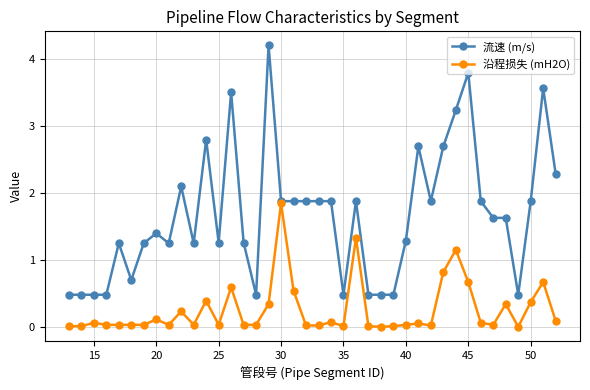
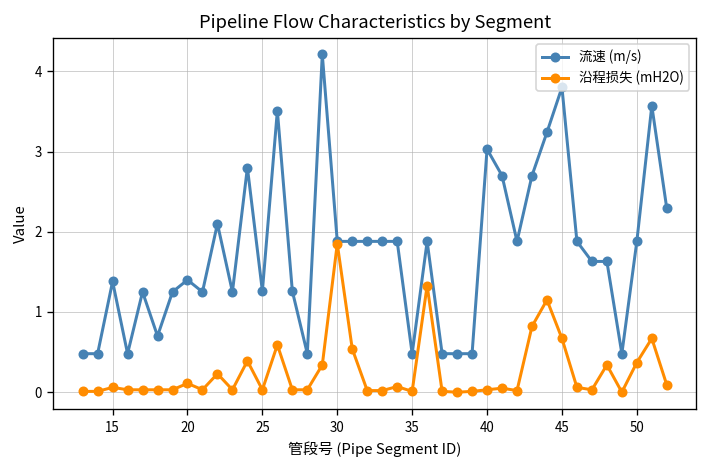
  {
    "流速 (m/s)": {
-     "15": 0.5,
+     "15": 1.4,
      "20": 1.4,
      "25": 1.3,
      "35": 0.5,
-     "40": 1.3,
+     "40": 3.0,
      "50": 1.9
    },
    "沿程损失 (mH2O)": {
      "15": 0.1,
      "20": 0.1,
      "25": 0.0,
      "35": 0.0,
      "40": 0.0,
      "45": 0.7,
      "50": 0.4
    }
  }
